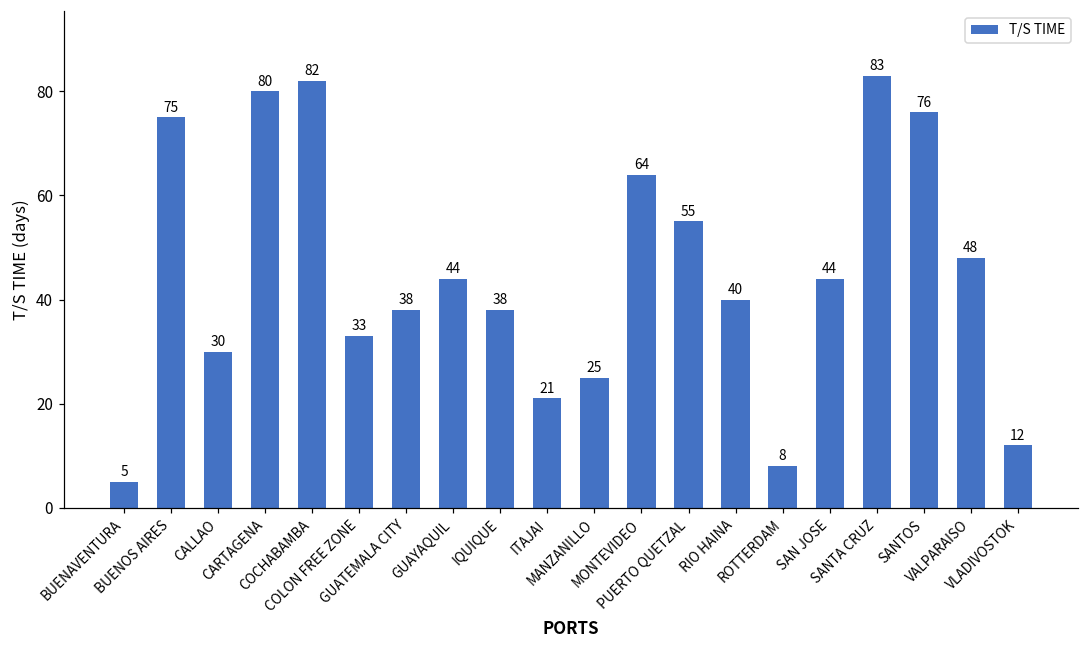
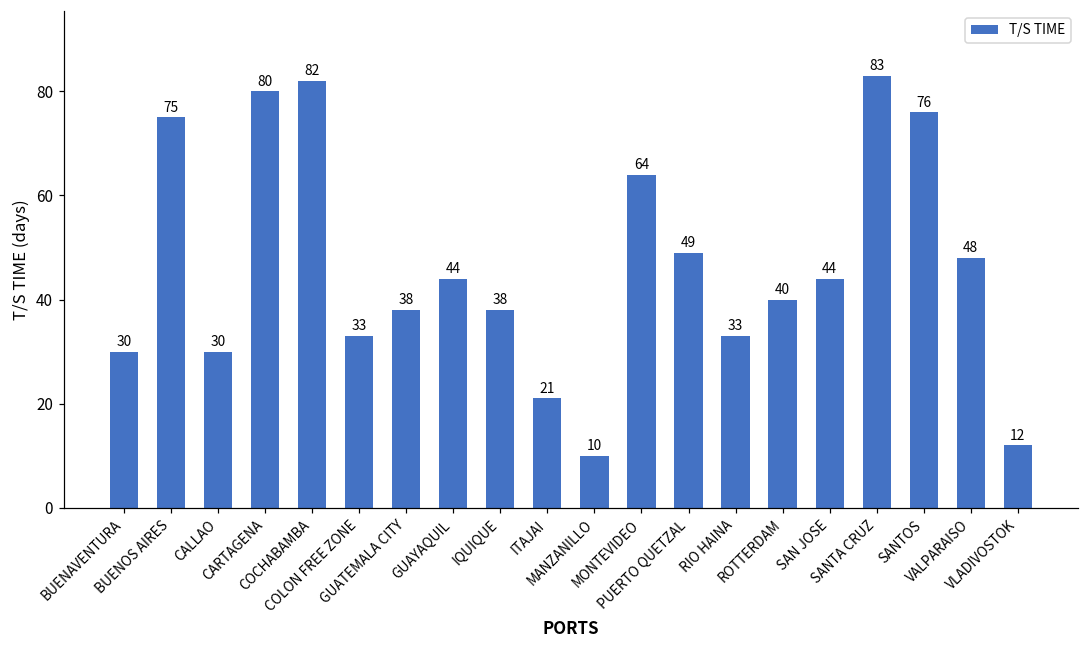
  {
-   "BUENAVENTURA": 5,
+   "BUENAVENTURA": 30,
    "BUENOS AIRES": 75,
    "CALLAO": 30,
    "CARTAGENA": 80,
    "COCHABAMBA": 82,
    "COLON FREE ZONE": 33,
    "GUATEMALA CITY": 38,
    "GUAYAQUIL": 44,
    "IQUIQUE": 38,
    "ITAJAI": 21,
-   "MANZANILLO": 25,
+   "MANZANILLO": 10,
    "MONTEVIDEO": 64,
-   "PUERTO QUETZAL": 55,
-   "RIO HAINA": 40,
-   "ROTTERDAM": 8,
+   "PUERTO QUETZAL": 49,
+   "RIO HAINA": 33,
+   "ROTTERDAM": 40,
    "SAN JOSE": 44,
    "SANTA CRUZ": 83,
    "SANTOS": 76,
    "VALPARAISO": 48,
    "VLADIVOSTOK": 12
  }
